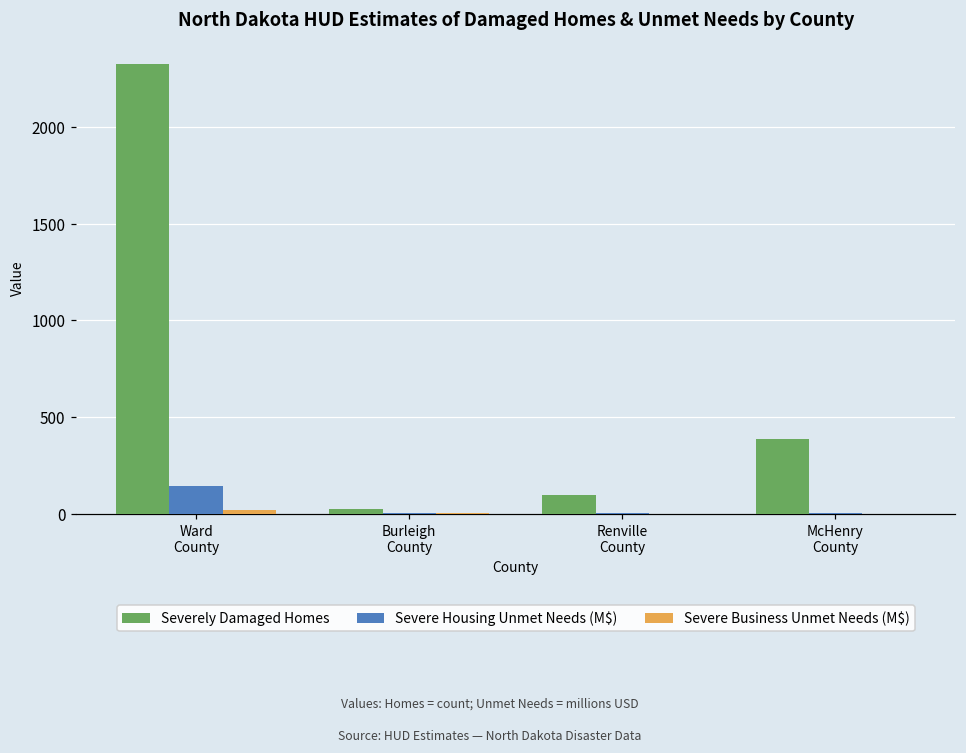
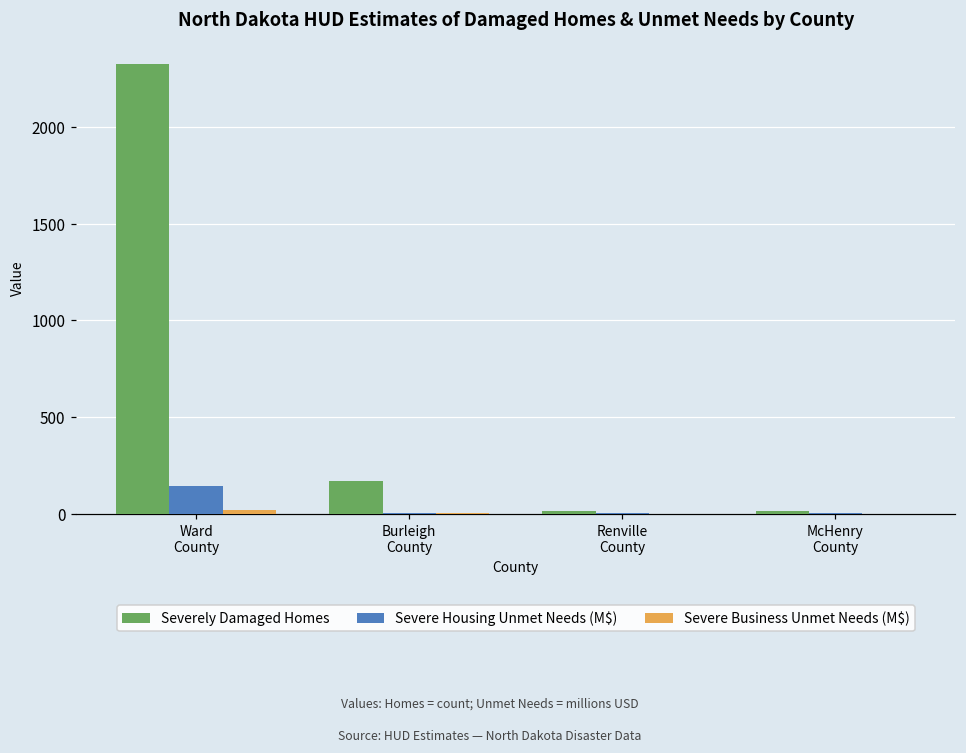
  {
    "Severely Damaged Homes": {
      "Ward County": 2330,
-     "Burleigh County": 30,
-     "Renville County": 90,
-     "McHenry County": 380
+     "Burleigh County": 170,
+     "Renville County": 10,
+     "McHenry County": 10
    },
    "Severe Housing Unmet Needs (M$)": {
      "Ward County": 140
    },
    "Severe Business Unmet Needs (M$)": {
      "Ward County": 20
    }
  }
